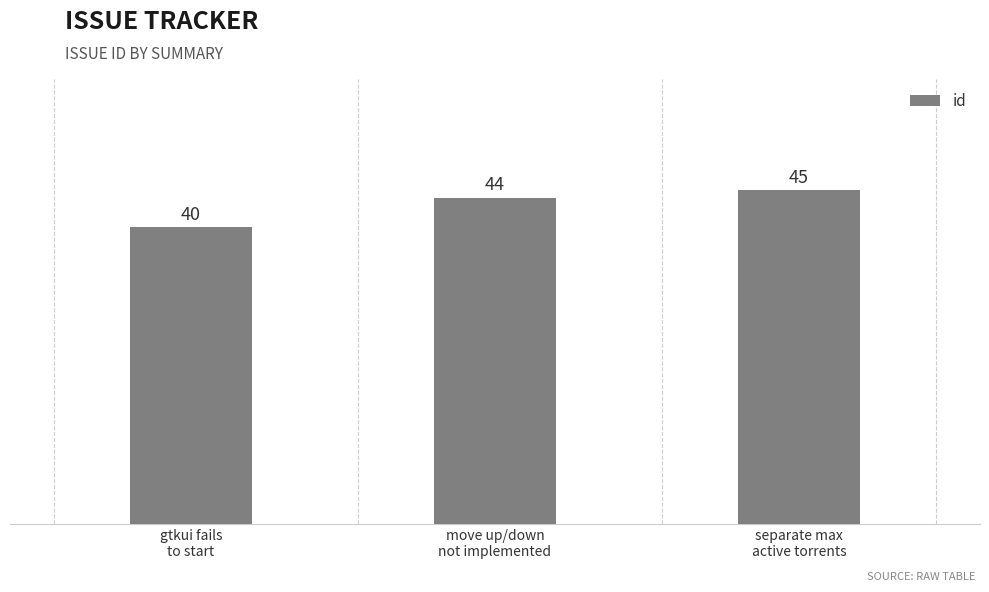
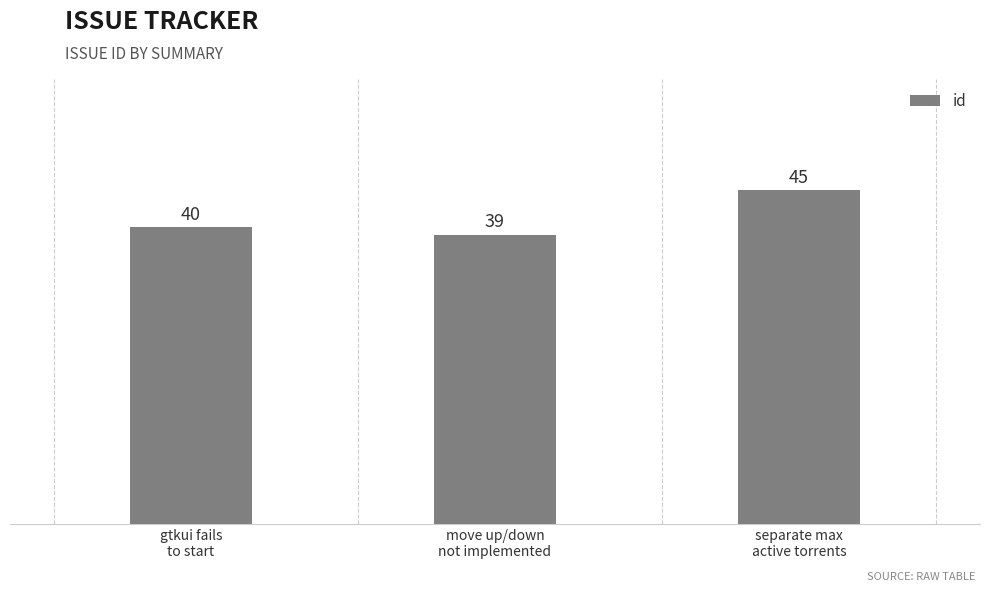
  {
    "gtkui fails to start": 40,
-   "move up/down not implemented": 44,
+   "move up/down not implemented": 39,
    "separate max active torrents": 45
  }
